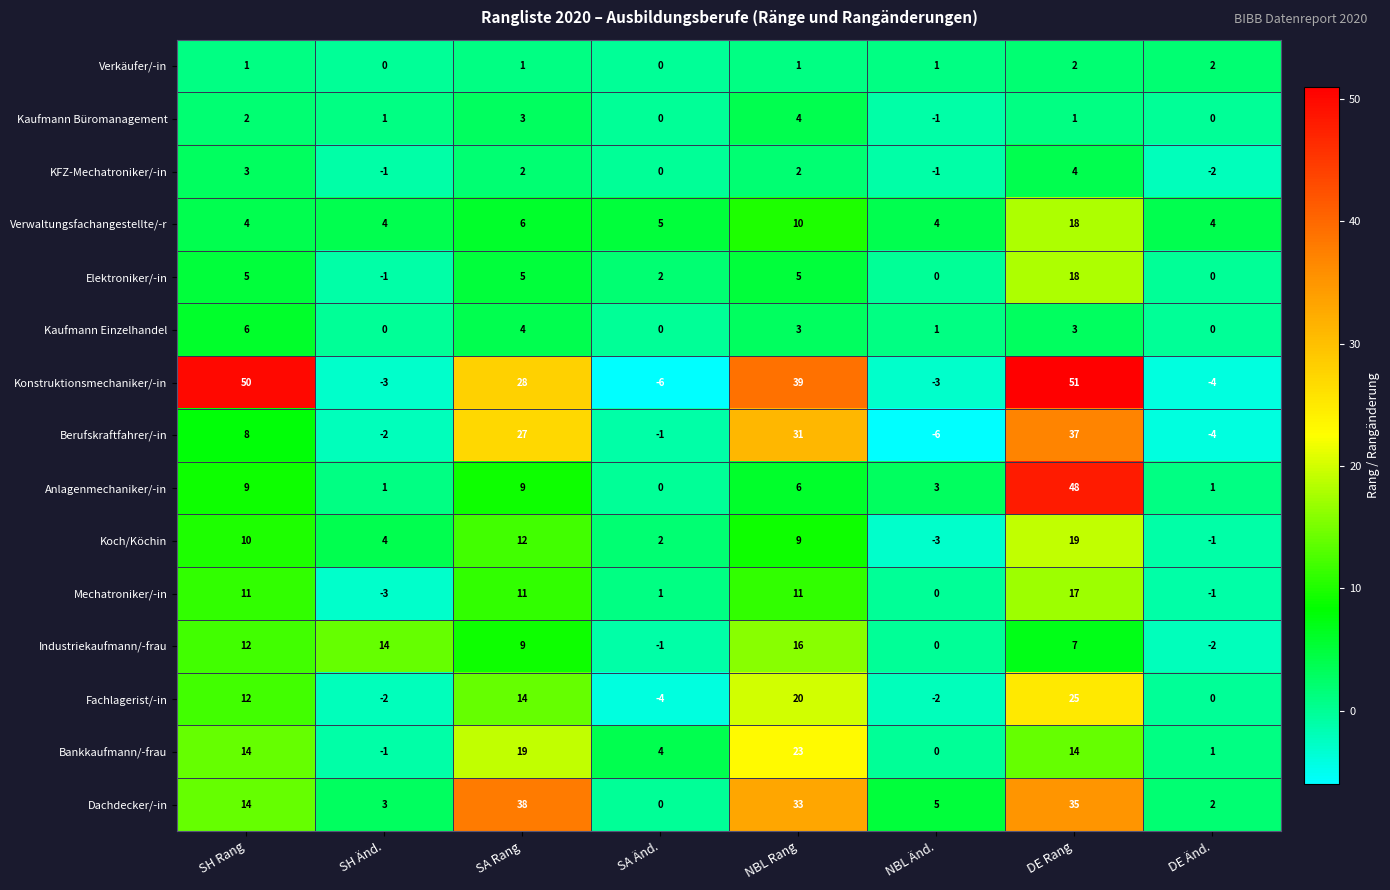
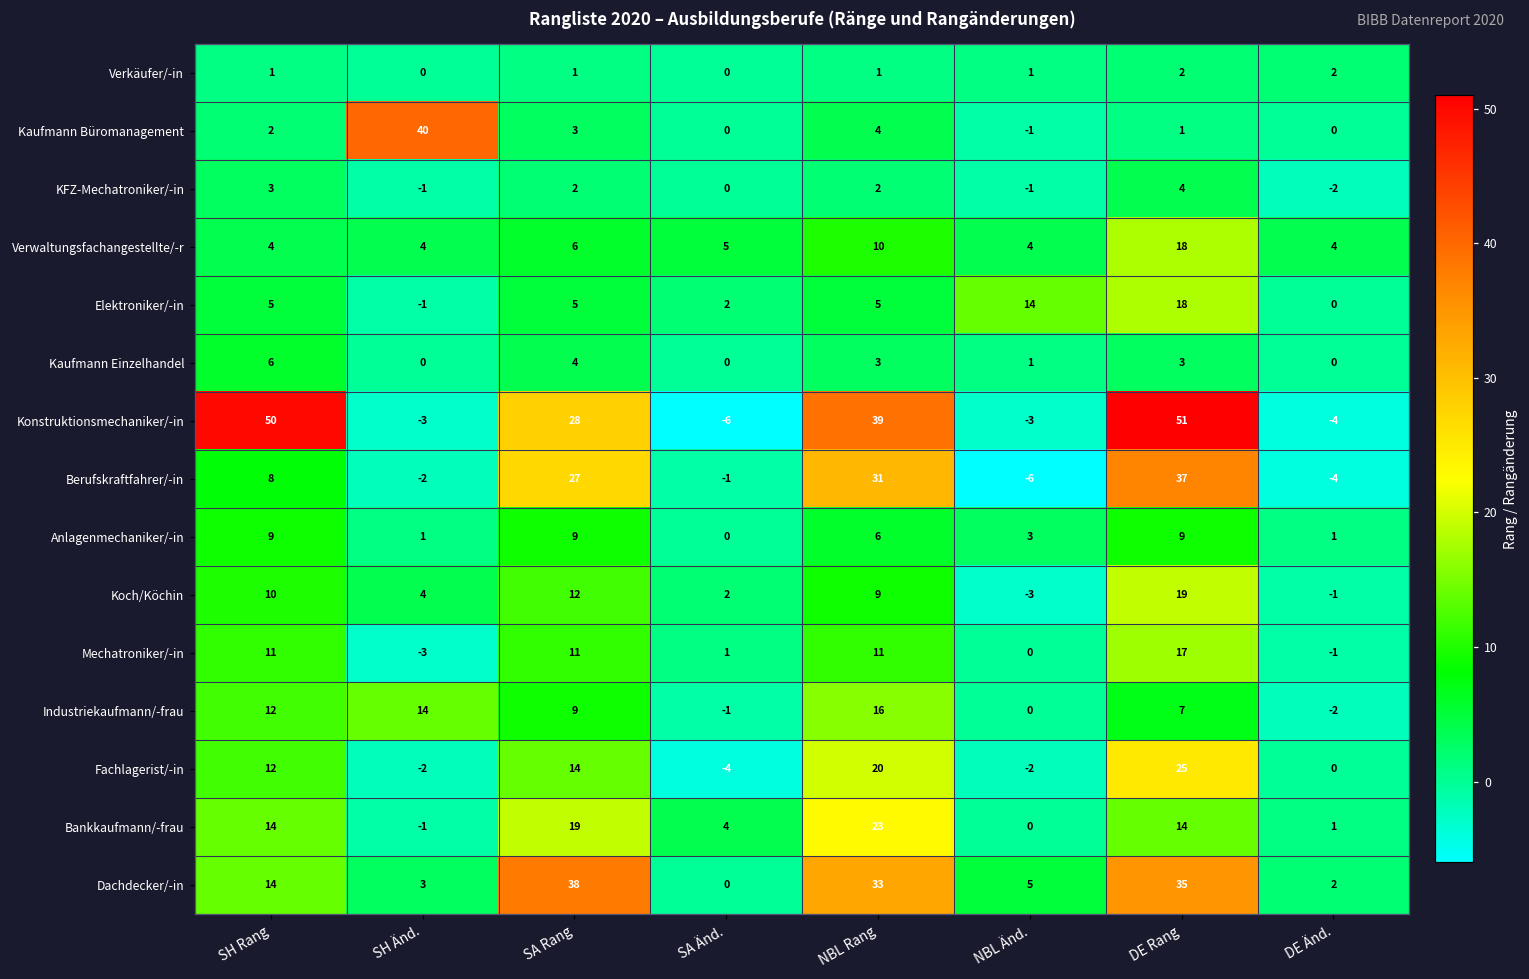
  {
    "Verkäufer/-in": {
      "SH Rang": 1,
      "SH Änd.": 0,
      "SA Rang": 1,
      "SA Änd.": 0,
      "NBL Rang": 1,
      "NBL Änd.": 1,
      "DE Rang": 2,
      "DE Änd.": 2
    },
    "Kaufmann Büromanagement": {
      "SH Rang": 2,
-     "SH Änd.": 1,
+     "SH Änd.": 40,
      "SA Rang": 3,
      "SA Änd.": 0,
      "NBL Rang": 4,
      "NBL Änd.": -1,
      "DE Rang": 1,
      "DE Änd.": 0
    },
    "KFZ-Mechatroniker/-in": {
      "SH Rang": 3,
      "SH Änd.": -1,
      "SA Rang": 2,
      "SA Änd.": 0,
      "NBL Rang": 2,
      "NBL Änd.": -1,
      "DE Rang": 4,
      "DE Änd.": -2
    },
    "Verwaltungsfachangestellte/-r": {
      "SH Rang": 4,
      "SH Änd.": 4,
      "SA Rang": 6,
      "SA Änd.": 5,
      "NBL Rang": 10,
      "NBL Änd.": 4,
      "DE Rang": 18,
      "DE Änd.": 4
    },
    "Elektroniker/-in": {
      "SH Rang": 5,
      "SH Änd.": -1,
      "SA Rang": 5,
      "SA Änd.": 2,
      "NBL Rang": 5,
-     "NBL Änd.": 0,
+     "NBL Änd.": 14,
      "DE Rang": 18,
      "DE Änd.": 0
    },
    "Kaufmann Einzelhandel": {
      "SH Rang": 6,
      "SH Änd.": 0,
      "SA Rang": 4,
      "SA Änd.": 0,
      "NBL Rang": 3,
      "NBL Änd.": 1,
      "DE Rang": 3,
      "DE Änd.": 0
    },
    "Konstruktionsmechaniker/-in": {
      "SH Rang": 50,
      "SH Änd.": -3,
      "SA Rang": 28,
      "SA Änd.": -6,
      "NBL Rang": 39,
      "NBL Änd.": -3,
      "DE Rang": 51,
      "DE Änd.": -4
    },
    "Berufskraftfahrer/-in": {
      "SH Rang": 8,
      "SH Änd.": -2,
      "SA Rang": 27,
      "SA Änd.": -1,
      "NBL Rang": 31,
      "NBL Änd.": -6,
      "DE Rang": 37,
      "DE Änd.": -4
    },
    "Anlagenmechaniker/-in": {
      "SH Rang": 9,
      "SH Änd.": 1,
      "SA Rang": 9,
      "SA Änd.": 0,
      "NBL Rang": 6,
      "NBL Änd.": 3,
-     "DE Rang": 48,
+     "DE Rang": 9,
      "DE Änd.": 1
    },
    "Koch/Köchin": {
      "SH Rang": 10,
      "SH Änd.": 4,
      "SA Rang": 12,
      "SA Änd.": 2,
      "NBL Rang": 9,
      "NBL Änd.": -3,
      "DE Rang": 19,
      "DE Änd.": -1
    },
    "Mechatroniker/-in": {
      "SH Rang": 11,
      "SH Änd.": -3,
      "SA Rang": 11,
      "SA Änd.": 1,
      "NBL Rang": 11,
      "NBL Änd.": 0,
      "DE Rang": 17,
      "DE Änd.": -1
    },
    "Industriekaufmann/-frau": {
      "SH Rang": 12,
      "SH Änd.": 14,
      "SA Rang": 9,
      "SA Änd.": -1,
      "NBL Rang": 16,
      "NBL Änd.": 0,
      "DE Rang": 7,
      "DE Änd.": -2
    },
    "Fachlagerist/-in": {
      "SH Rang": 12,
      "SH Änd.": -2,
      "SA Rang": 14,
      "SA Änd.": -4,
      "NBL Rang": 20,
      "NBL Änd.": -2,
      "DE Rang": 25,
      "DE Änd.": 0
    },
    "Bankkaufmann/-frau": {
      "SH Rang": 14,
      "SH Änd.": -1,
      "SA Rang": 19,
      "SA Änd.": 4,
      "NBL Rang": 23,
      "NBL Änd.": 0,
      "DE Rang": 14,
      "DE Änd.": 1
    },
    "Dachdecker/-in": {
      "SH Rang": 14,
      "SH Änd.": 3,
      "SA Rang": 38,
      "SA Änd.": 0,
      "NBL Rang": 33,
      "NBL Änd.": 5,
      "DE Rang": 35,
      "DE Änd.": 2
    }
  }
